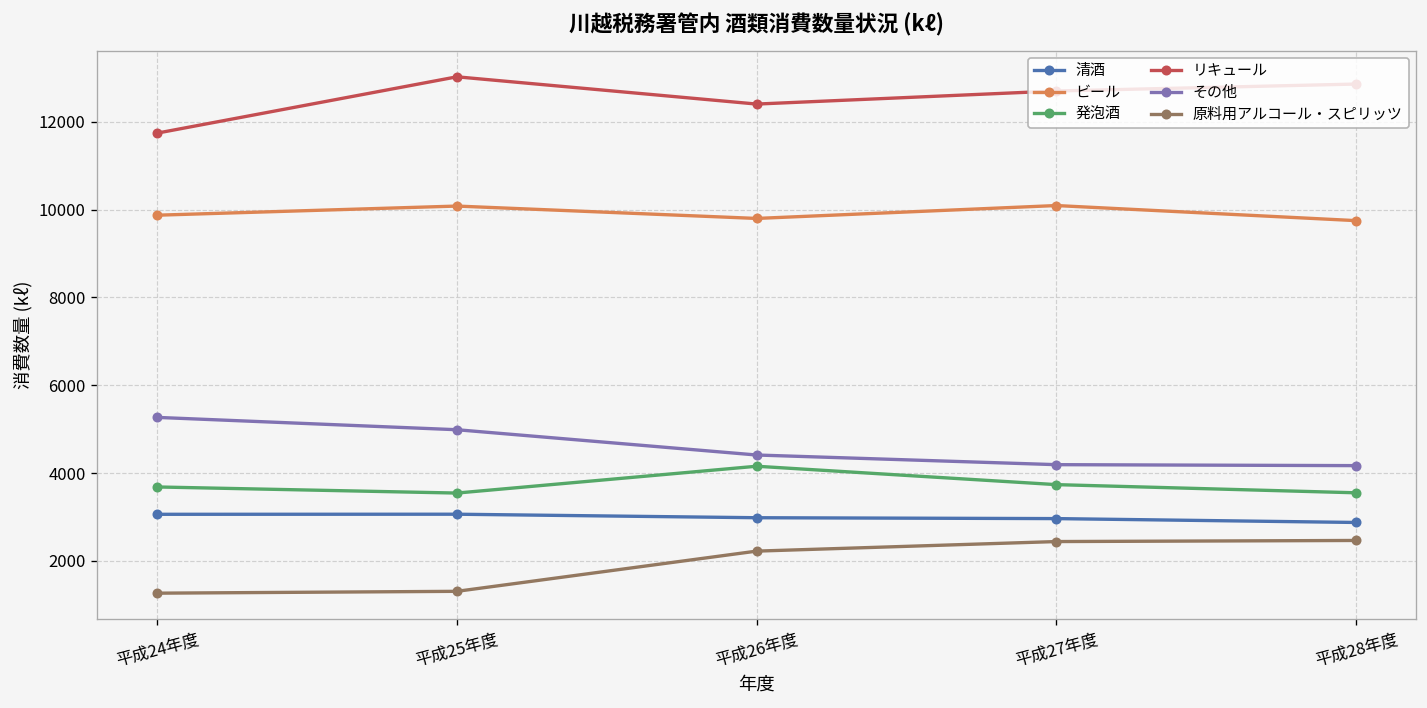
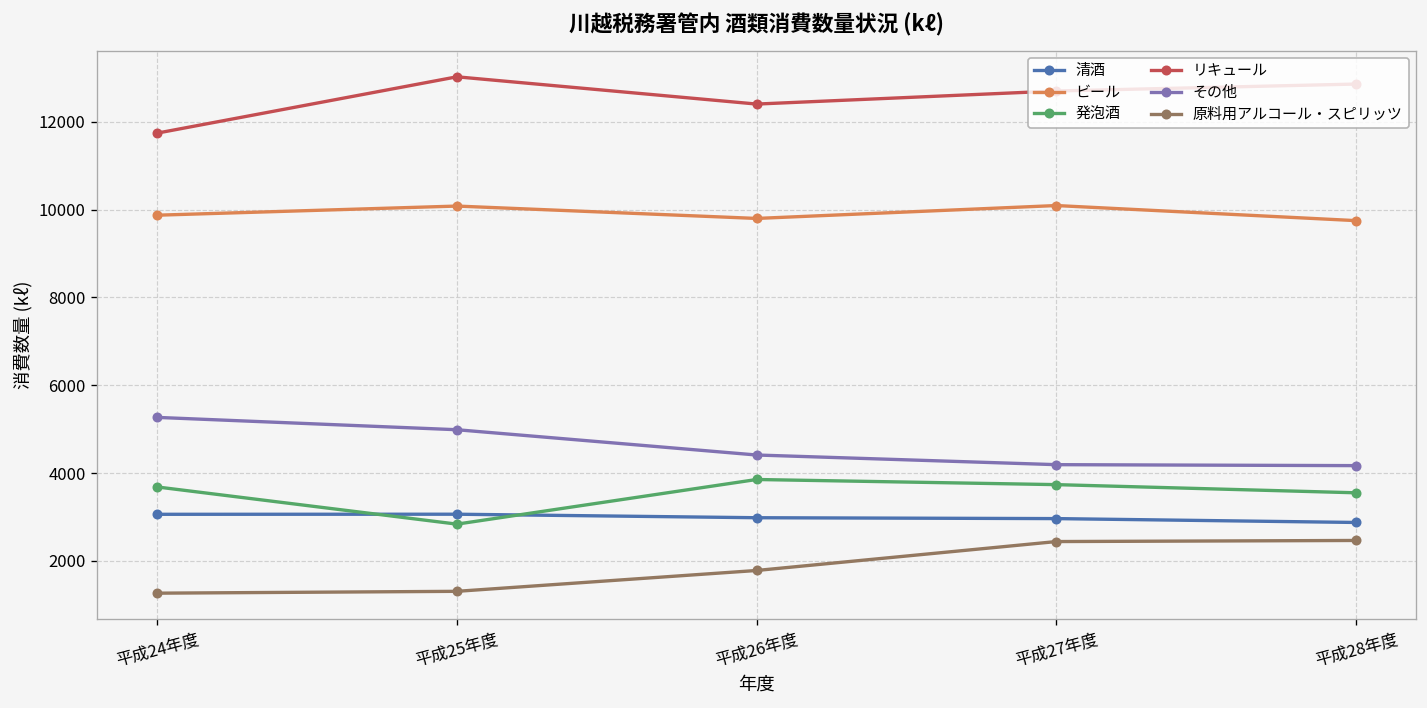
  {
    "発泡酒": {
      "平成24年度": 3700,
-     "平成25年度": 3500,
-     "平成26年度": 4200,
+     "平成25年度": 2800,
+     "平成26年度": 3900,
      "平成27年度": 3700,
      "平成28年度": 3600
    },
    "原料用アルコール・スピリッツ": {
      "平成24年度": 1300,
      "平成25年度": 1300,
-     "平成26年度": 2200,
+     "平成26年度": 1800,
      "平成27年度": 2400,
      "平成28年度": 2500
    }
  }
